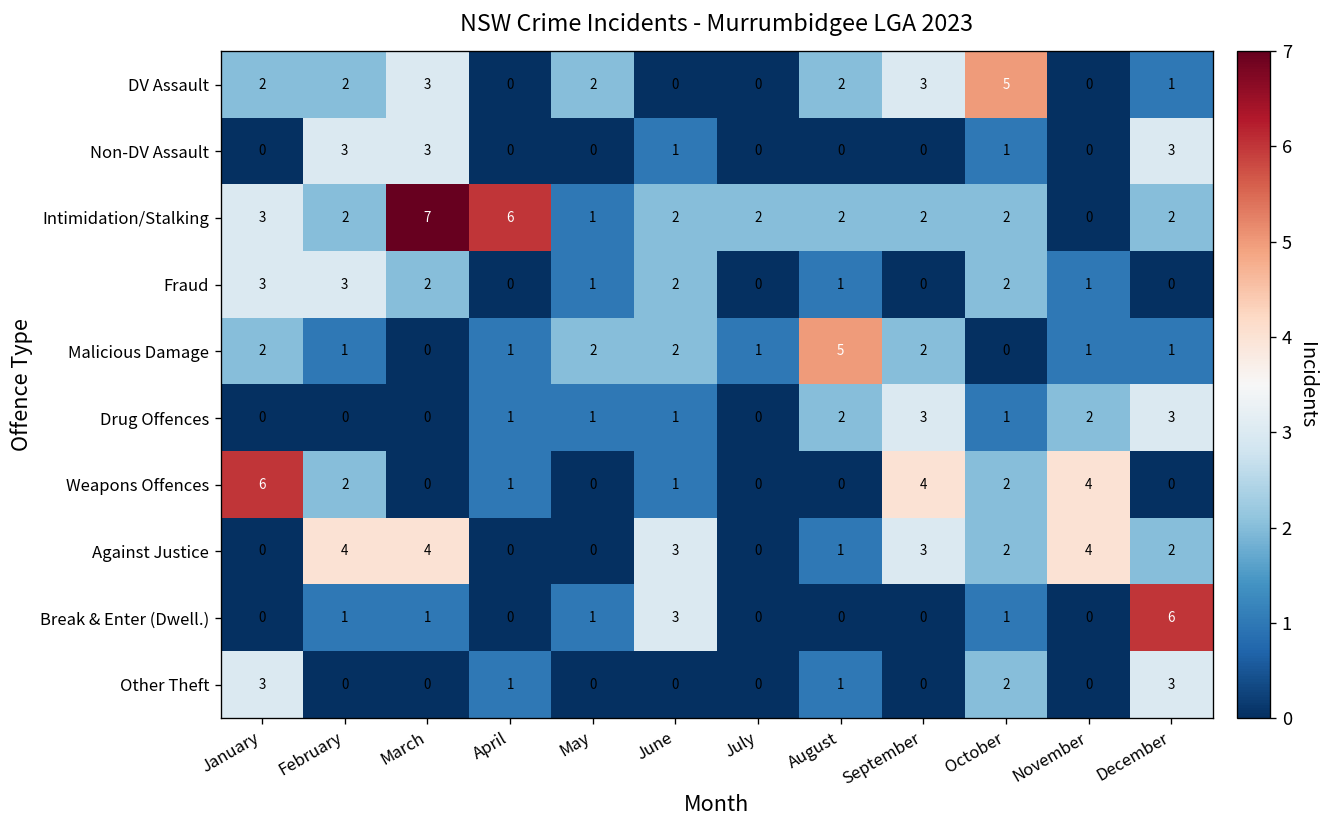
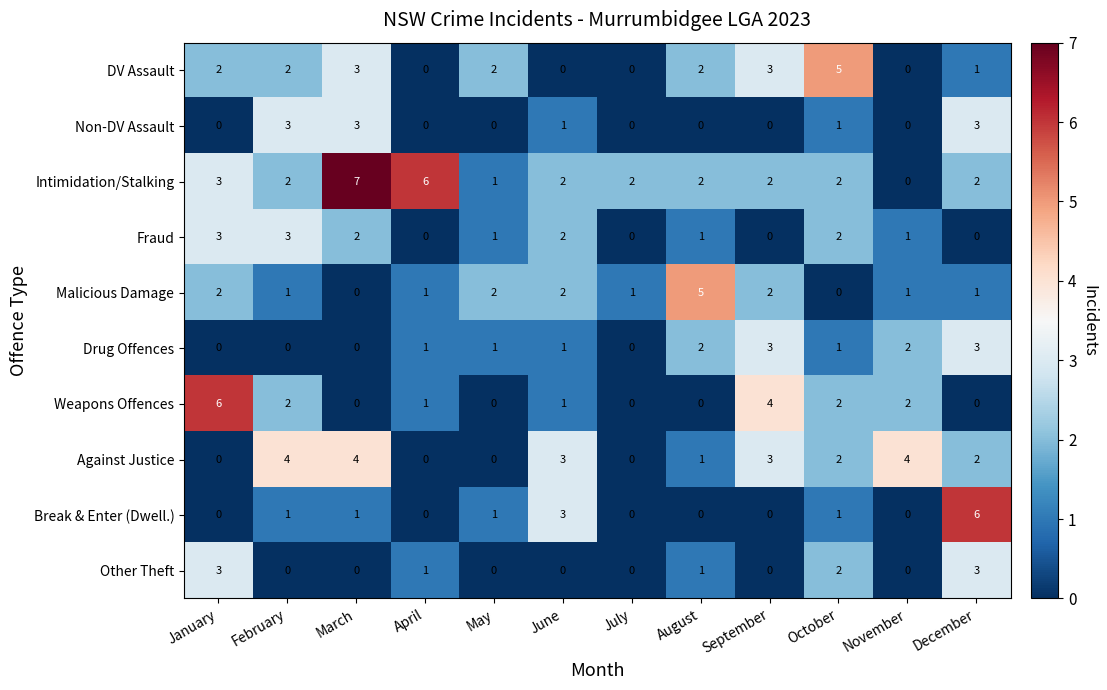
  {
    "DV Assault": {
      "January": 2,
      "February": 2,
      "March": 3,
      "April": 0,
      "May": 2,
      "June": 0,
      "July": 0,
      "August": 2,
      "September": 3,
      "October": 5,
      "November": 0,
      "December": 1
    },
    "Non-DV Assault": {
      "January": 0,
      "February": 3,
      "March": 3,
      "April": 0,
      "May": 0,
      "June": 1,
      "July": 0,
      "August": 0,
      "September": 0,
      "October": 1,
      "November": 0,
      "December": 3
    },
    "Intimidation/Stalking": {
      "January": 3,
      "February": 2,
      "March": 7,
      "April": 6,
      "May": 1,
      "June": 2,
      "July": 2,
      "August": 2,
      "September": 2,
      "October": 2,
      "November": 0,
      "December": 2
    },
    "Fraud": {
      "January": 3,
      "February": 3,
      "March": 2,
      "April": 0,
      "May": 1,
      "June": 2,
      "July": 0,
      "August": 1,
      "September": 0,
      "October": 2,
      "November": 1,
      "December": 0
    },
    "Malicious Damage": {
      "January": 2,
      "February": 1,
      "March": 0,
      "April": 1,
      "May": 2,
      "June": 2,
      "July": 1,
      "August": 5,
      "September": 2,
      "October": 0,
      "November": 1,
      "December": 1
    },
    "Drug Offences": {
      "January": 0,
      "February": 0,
      "March": 0,
      "April": 1,
      "May": 1,
      "June": 1,
      "July": 0,
      "August": 2,
      "September": 3,
      "October": 1,
      "November": 2,
      "December": 3
    },
    "Weapons Offences": {
      "January": 6,
      "February": 2,
      "March": 0,
      "April": 1,
      "May": 0,
      "June": 1,
      "July": 0,
      "August": 0,
      "September": 4,
      "October": 2,
-     "November": 4,
+     "November": 2,
      "December": 0
    },
    "Against Justice": {
      "January": 0,
      "February": 4,
      "March": 4,
      "April": 0,
      "May": 0,
      "June": 3,
      "July": 0,
      "August": 1,
      "September": 3,
      "October": 2,
      "November": 4,
      "December": 2
    },
    "Break & Enter (Dwell.)": {
      "January": 0,
      "February": 1,
      "March": 1,
      "April": 0,
      "May": 1,
      "June": 3,
      "July": 0,
      "August": 0,
      "September": 0,
      "October": 1,
      "November": 0,
      "December": 6
    },
    "Other Theft": {
      "January": 3,
      "February": 0,
      "March": 0,
      "April": 1,
      "May": 0,
      "June": 0,
      "July": 0,
      "August": 1,
      "September": 0,
      "October": 2,
      "November": 0,
      "December": 3
    }
  }
